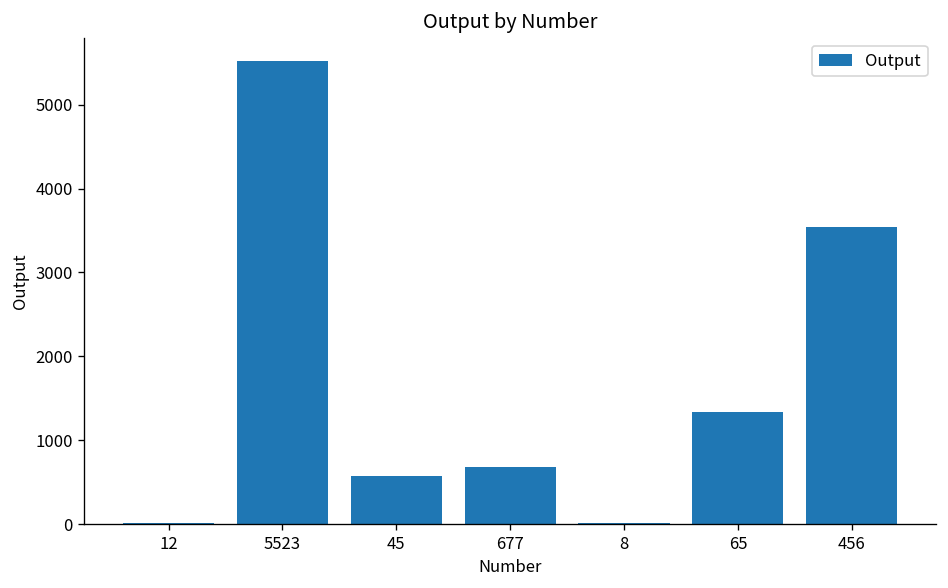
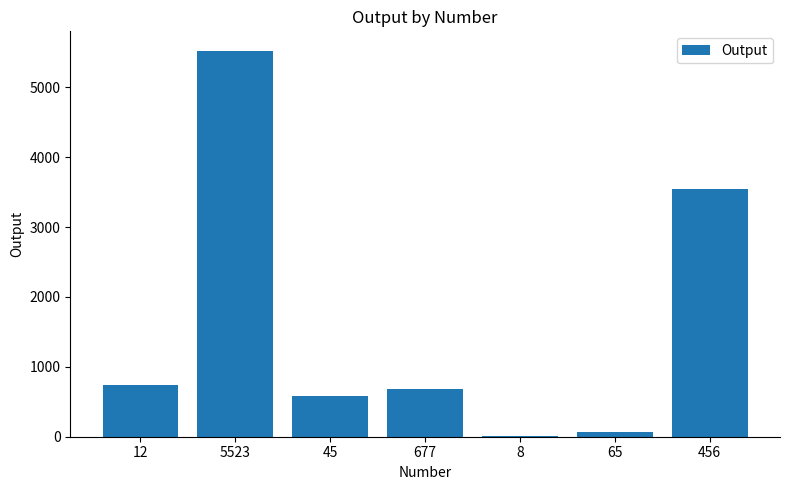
  {
-   "12": 0,
+   "12": 700,
    "5523": 5500,
    "45": 600,
    "677": 700,
-   "65": 1300,
+   "65": 100,
    "456": 3500
  }
